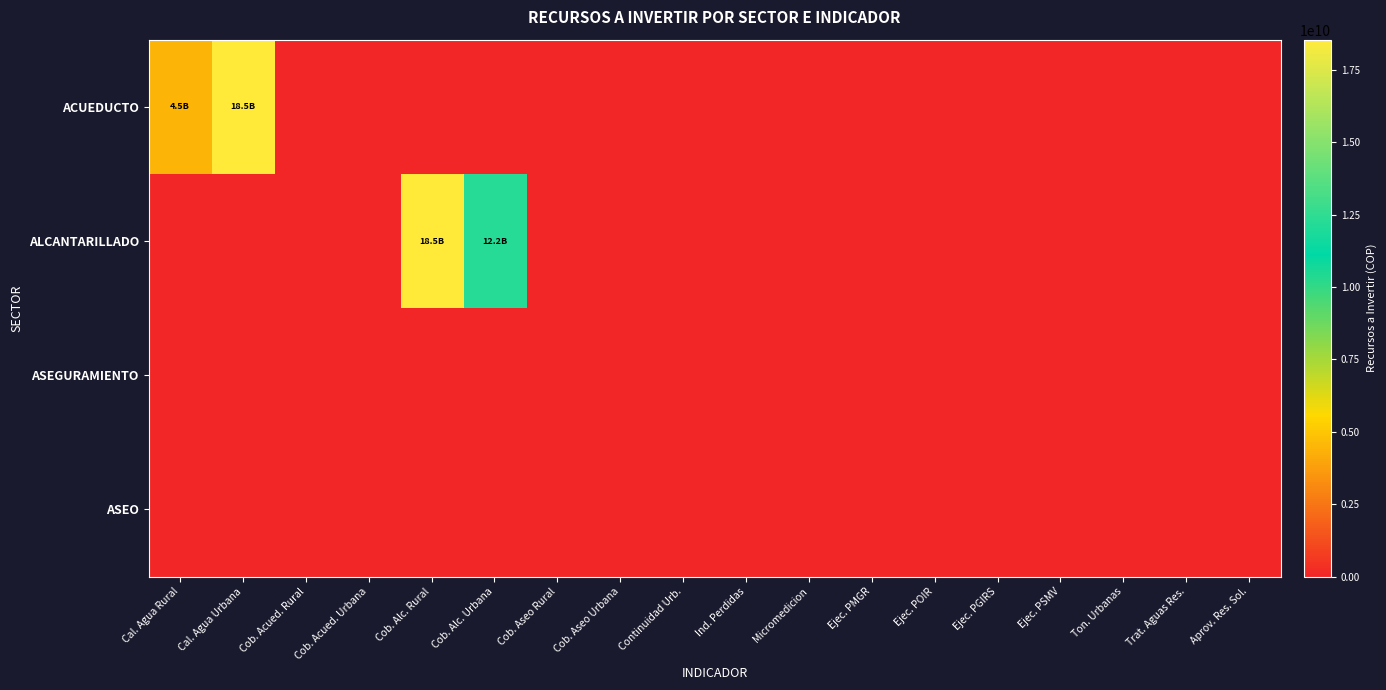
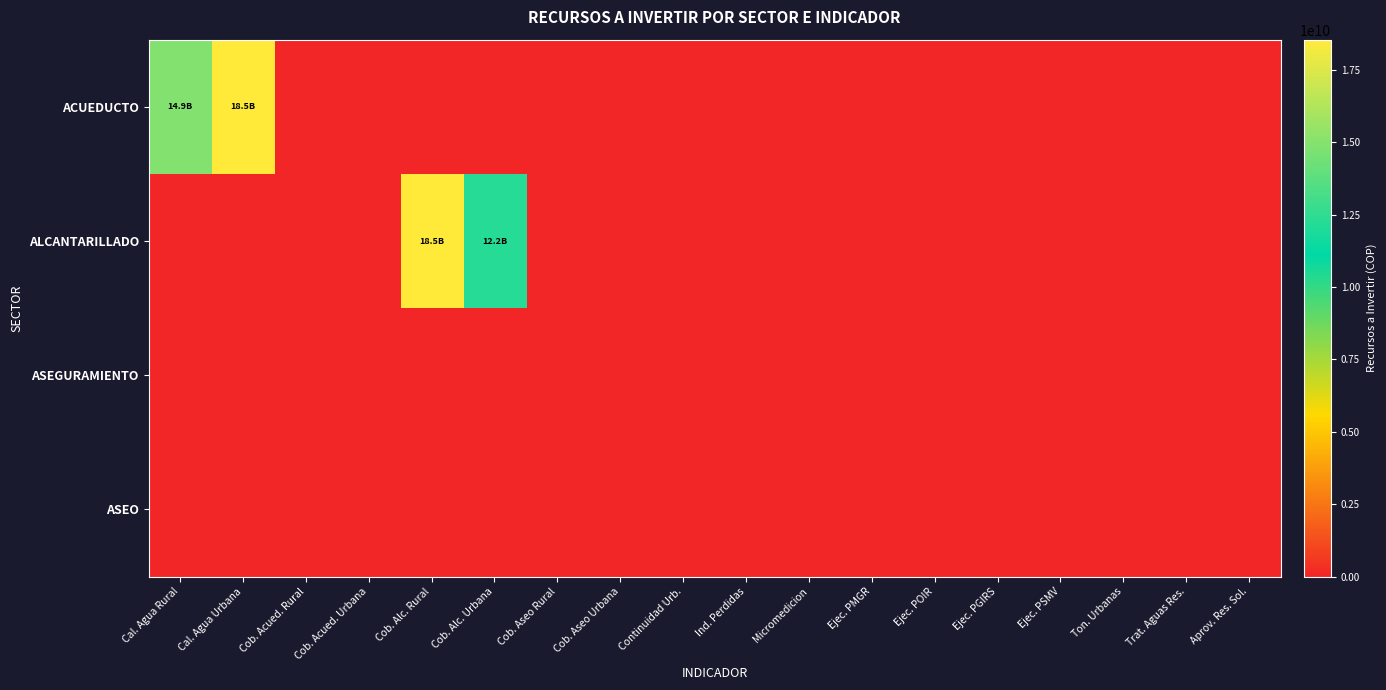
  {
    "ACUEDUCTO": {
-     "Cal. Agua Rural": "4.5B",
+     "Cal. Agua Rural": "14.9B",
      "Cal. Agua Urbana": "18.5B"
    },
    "ALCANTARILLADO": {
      "Cob. Alc. Rural": "18.5B",
      "Cob. Alc. Urbana": "12.2B"
    }
  }
